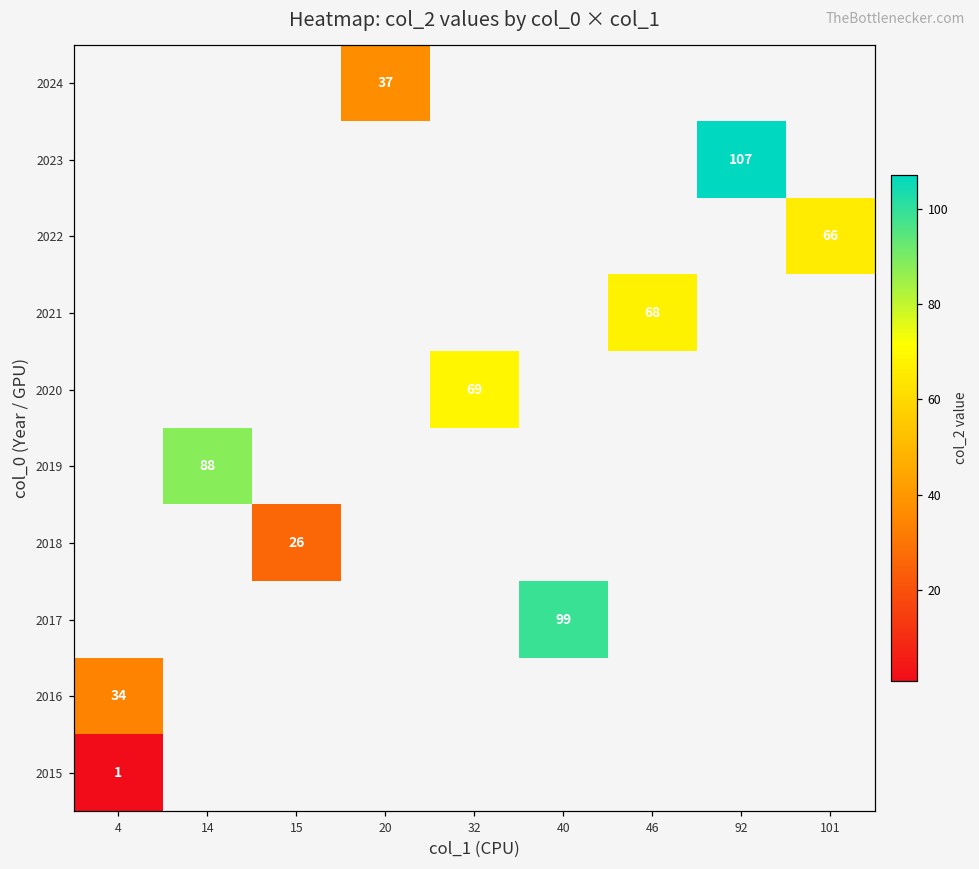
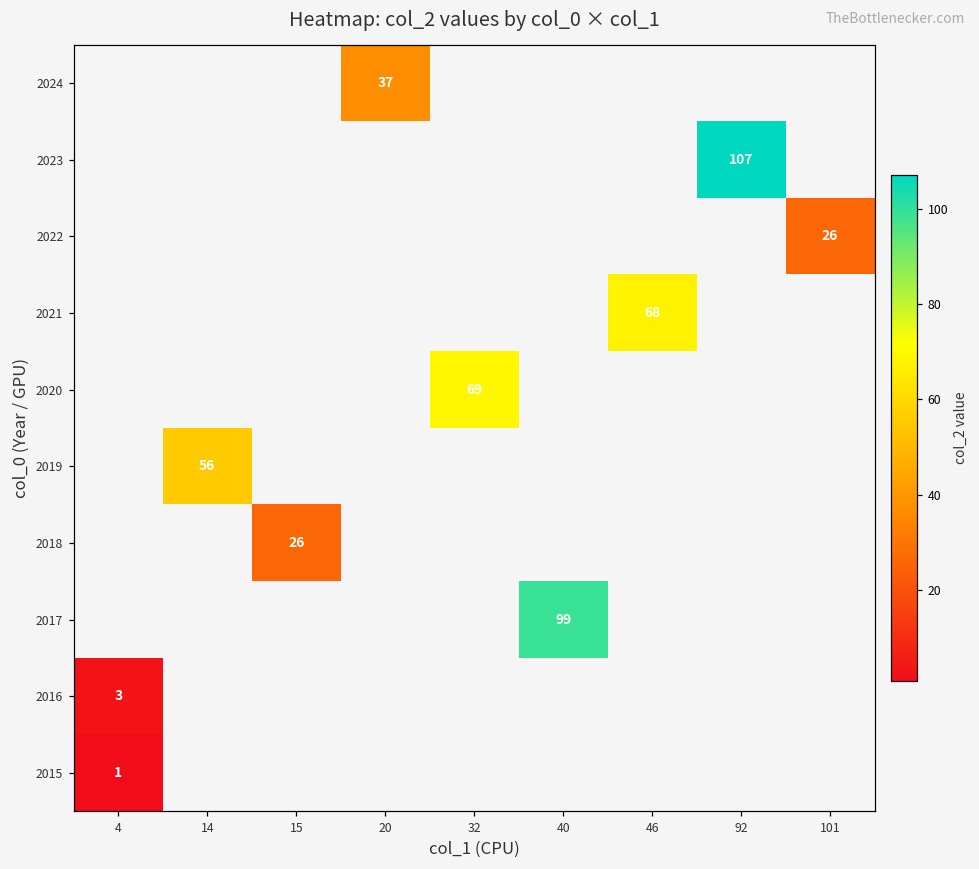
  {
    "2024": {
      "20": 37
    },
    "2023": {
      "92": 107
    },
    "2022": {
-     "101": 66
+     "101": 26
    },
    "2021": {
      "46": 68
    },
    "2020": {
      "32": 69
    },
    "2019": {
-     "14": 88
+     "14": 56
    },
    "2018": {
      "15": 26
    },
    "2017": {
      "40": 99
    },
    "2016": {
-     "4": 34
+     "4": 3
    },
    "2015": {
      "4": 1
    }
  }
